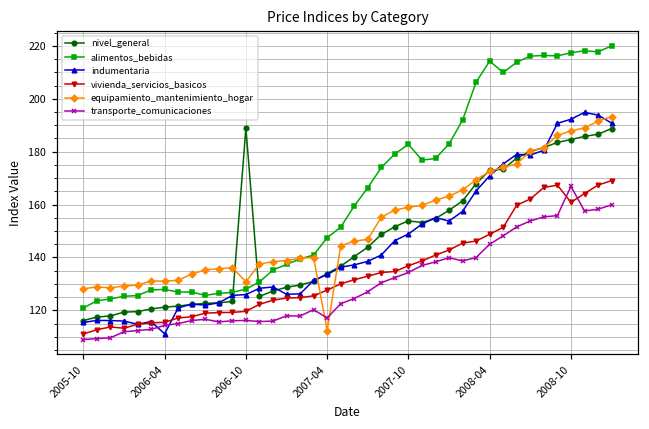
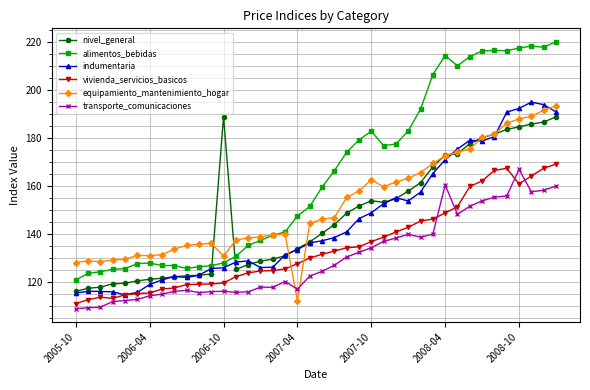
  {
    "nivel_general": {
      "2006-04": 121,
      "2006-10": 189,
      "2007-10": 154,
      "2008-10": 185
    },
    "alimentos_bebidas": {
      "2005-10": 121,
      "2006-04": 128,
      "2006-10": 128,
      "2007-04": 147,
      "2007-10": 183,
      "2008-04": 214,
      "2008-10": 217
    },
    "indumentaria": {
-     "2006-04": 111,
+     "2006-04": 119,
      "2006-10": 126,
      "2007-10": 149,
      "2008-04": 171,
      "2008-10": 192
    },
    "vivienda_servicios_basicos": {
      "2005-10": 111,
      "2006-04": 116,
      "2006-10": 120,
      "2007-04": 128,
      "2007-10": 137,
      "2008-04": 149,
      "2008-10": 161
    },
    "equipamiento_mantenimiento_hogar": {
      "2005-10": 128,
      "2006-04": 131,
      "2006-10": 131,
      "2007-04": 112,
-     "2007-10": 159,
+     "2007-10": 163,
      "2008-10": 188
    },
    "transporte_comunicaciones": {
      "2005-10": 109,
      "2006-04": 114,
      "2006-10": 116,
      "2007-04": 117,
      "2007-10": 134,
-     "2008-04": 145,
+     "2008-04": 160,
      "2008-10": 167
    }
  }
